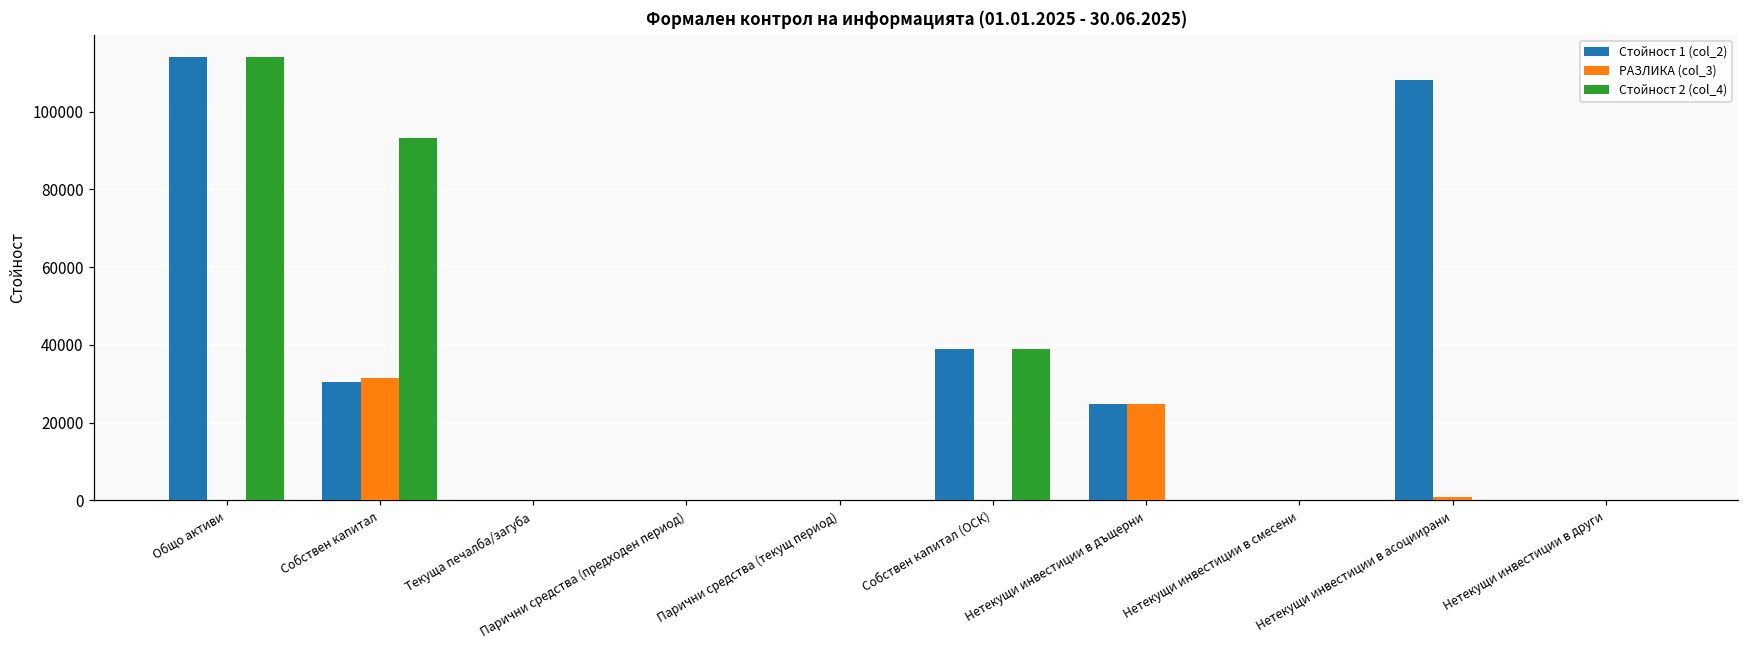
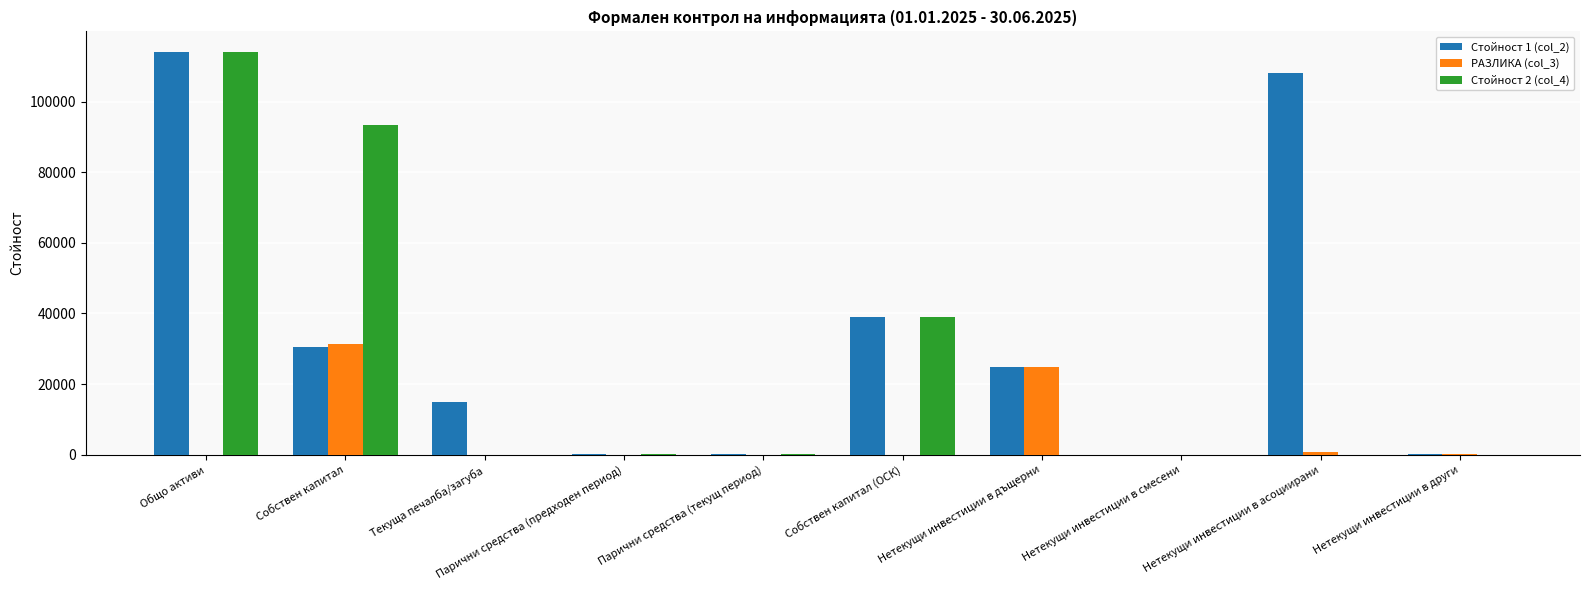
  {
    "Стойност 1 (col_2)": {
      "Общо активи": 114000,
      "Собствен капитал": 30000,
-     "Текуща печалба/загуба": 0,
+     "Текуща печалба/загуба": 15000,
      "Собствен капитал (ОСК)": 39000,
      "Нетекущи инвестиции в дъщерни": 25000,
      "Нетекущи инвестиции в смесени": 0,
      "Нетекущи инвестиции в асоциирани": 108000
    },
    "РАЗЛИКА (col_3)": {
      "Общо активи": 0,
      "Собствен капитал": 31000,
      "Текуща печалба/загуба": 0,
      "Парични средства (текущ период)": 0,
      "Собствен капитал (ОСК)": 0,
      "Нетекущи инвестиции в дъщерни": 25000,
      "Нетекущи инвестиции в смесени": 0,
      "Нетекущи инвестиции в асоциирани": 1000
    },
    "Стойност 2 (col_4)": {
      "Общо активи": 114000,
      "Собствен капитал": 93000,
      "Собствен капитал (ОСК)": 39000,
      "Нетекущи инвестиции в дъщерни": 0,
      "Нетекущи инвестиции в смесени": 0,
      "Нетекущи инвестиции в асоциирани": 0,
      "Нетекущи инвестиции в други": 0
    }
  }
